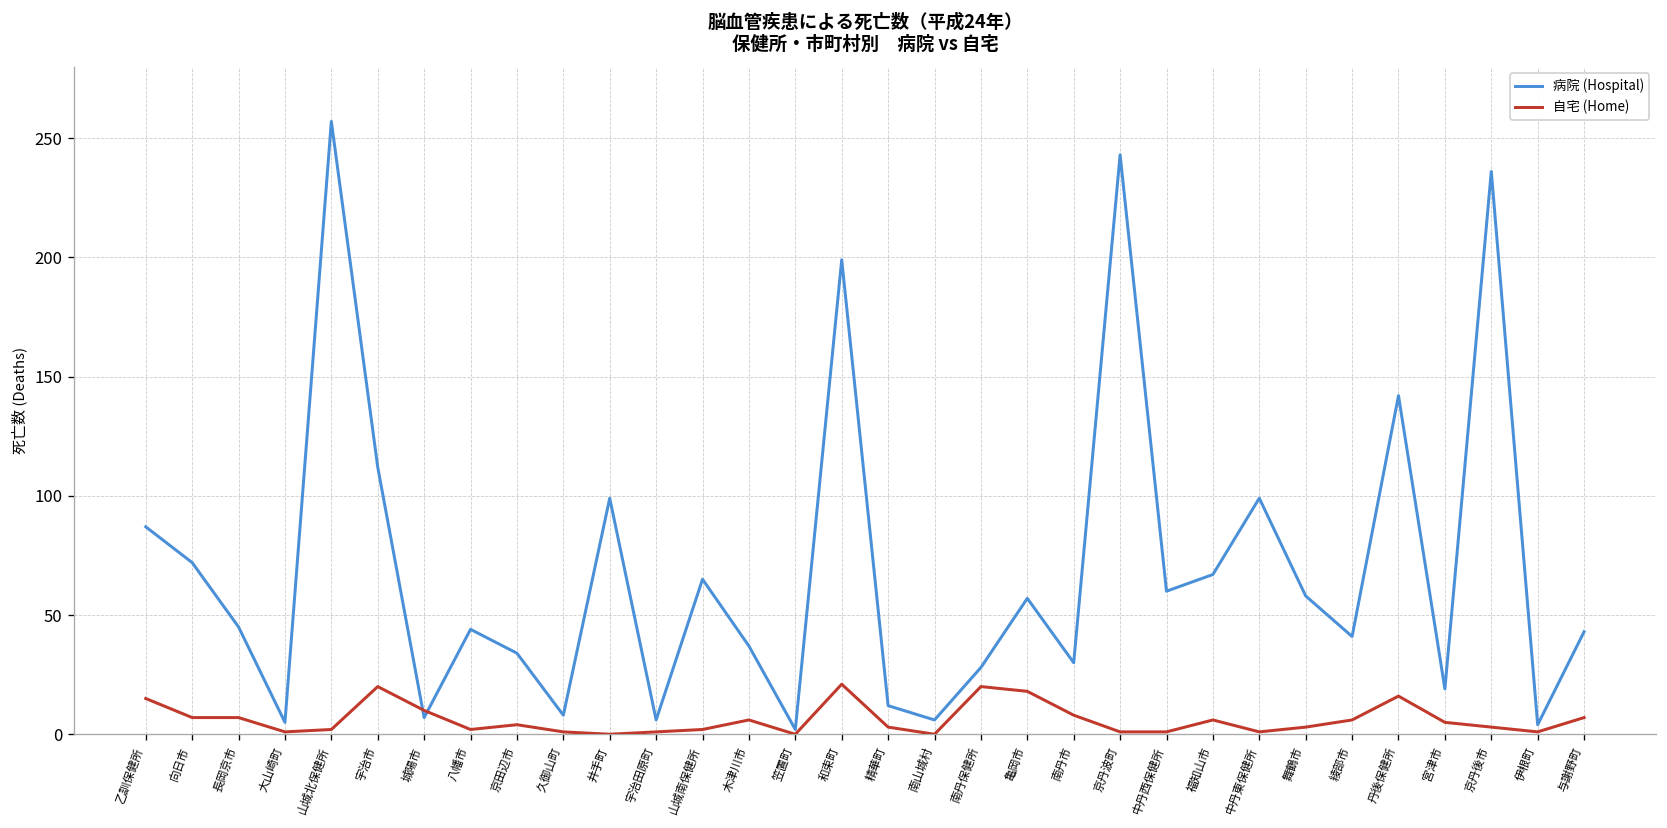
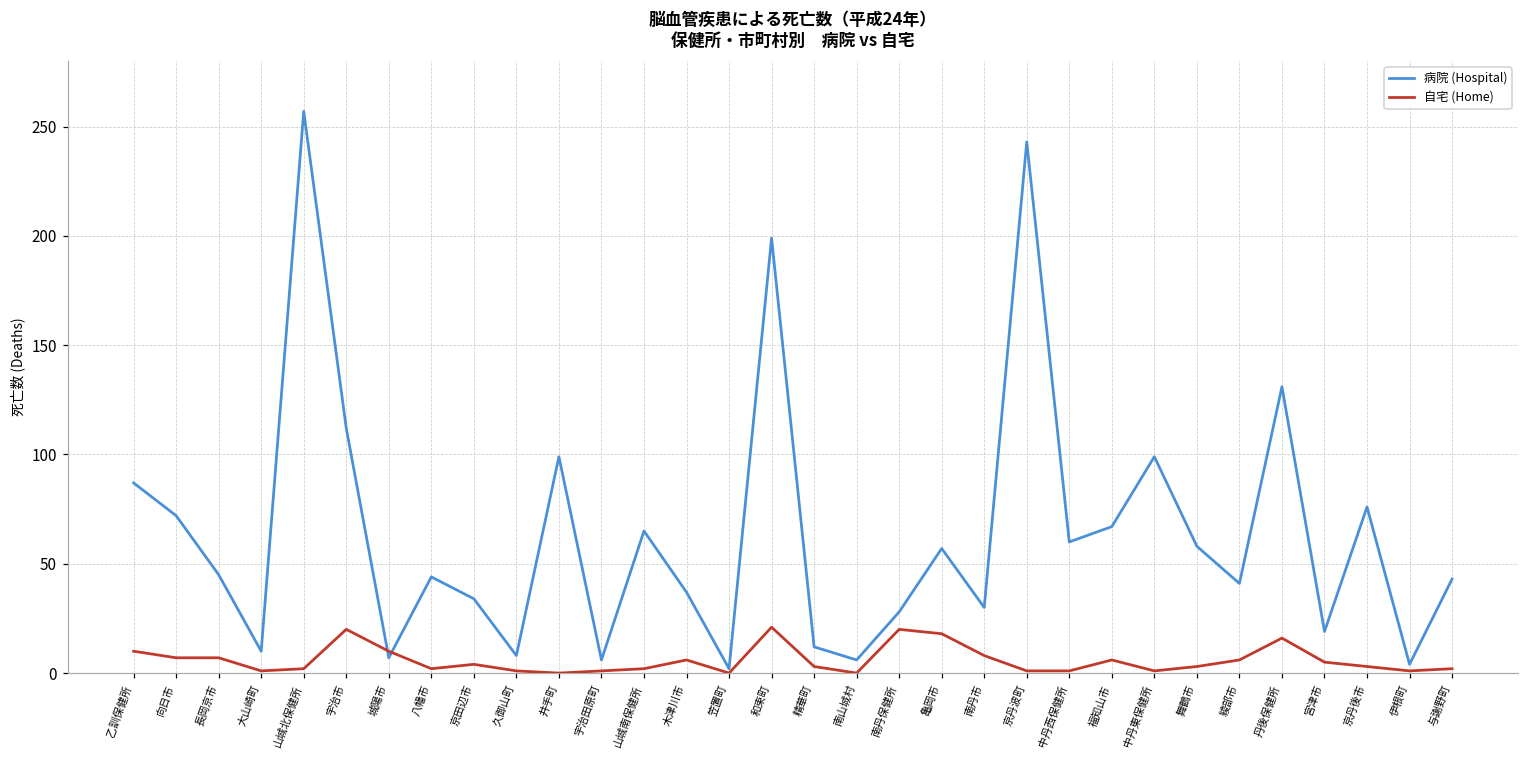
  {
    "病院 (Hospital)": {
      "乙訓保健所": 87,
      "向日市": 72,
      "長岡京市": 45,
-     "大山崎町": 5,
+     "大山崎町": 10,
      "山城北保健所": 257,
      "宇治市": 112,
      "城陽市": 7,
      "八幡市": 44,
      "京田辺市": 34,
      "久御山町": 8,
      "井手町": 99,
      "宇治田原町": 6,
      "山城南保健所": 65,
      "木津川市": 37,
      "笠置町": 2,
      "和束町": 199,
      "精華町": 12,
      "南山城村": 6,
      "南丹保健所": 28,
      "亀岡市": 57,
      "南丹市": 30,
      "京丹波町": 243,
      "中丹西保健所": 60,
      "福知山市": 67,
      "中丹東保健所": 99,
      "舞鶴市": 58,
      "綾部市": 41,
-     "丹後保健所": 142,
+     "丹後保健所": 131,
      "宮津市": 19,
-     "京丹後市": 236,
+     "京丹後市": 76,
      "伊根町": 4,
      "与謝野町": 43
    },
    "自宅 (Home)": {
-     "乙訓保健所": 15,
+     "乙訓保健所": 10,
      "向日市": 7,
      "長岡京市": 7,
      "大山崎町": 1,
      "山城北保健所": 2,
      "宇治市": 20,
      "城陽市": 10,
      "八幡市": 2,
      "京田辺市": 4,
      "久御山町": 1,
      "井手町": 0,
      "宇治田原町": 1,
      "山城南保健所": 2,
      "木津川市": 6,
      "笠置町": 0,
      "和束町": 21,
      "精華町": 3,
      "南山城村": 0,
      "南丹保健所": 20,
      "亀岡市": 18,
      "南丹市": 8,
      "京丹波町": 1,
      "中丹西保健所": 1,
      "福知山市": 6,
      "中丹東保健所": 1,
      "舞鶴市": 3,
      "綾部市": 6,
      "丹後保健所": 16,
      "宮津市": 5,
      "京丹後市": 3,
      "伊根町": 1,
-     "与謝野町": 7
+     "与謝野町": 2
    }
  }
